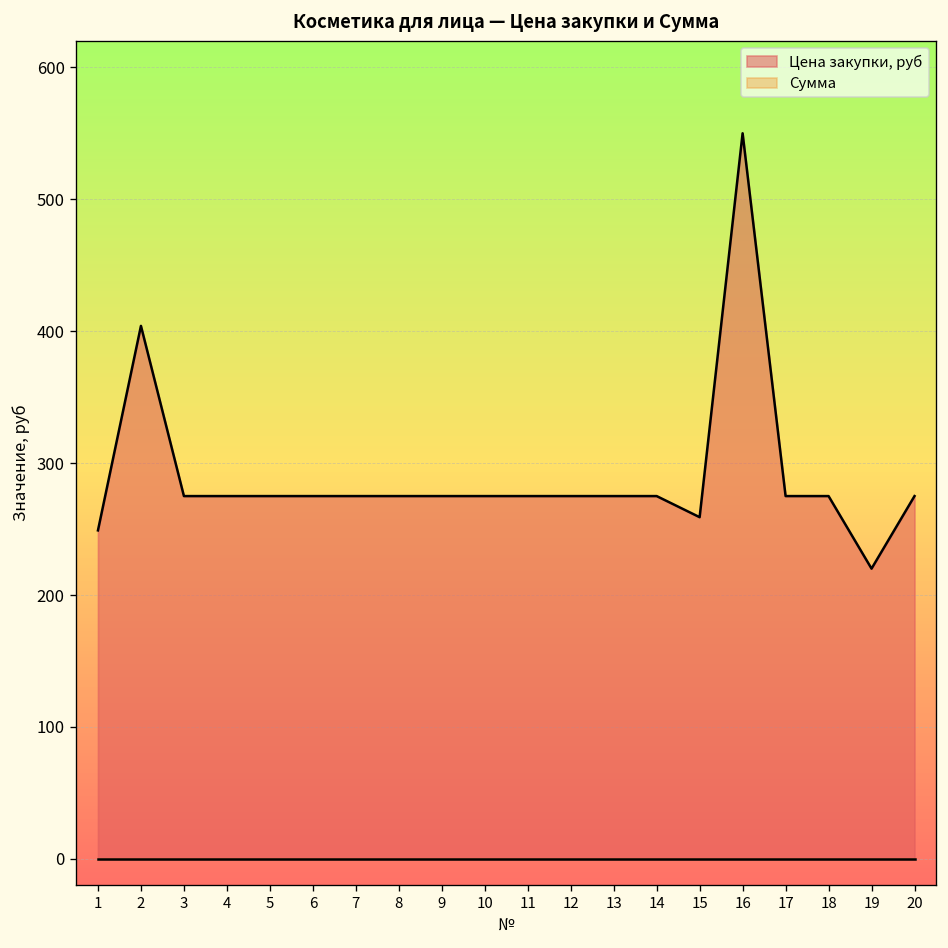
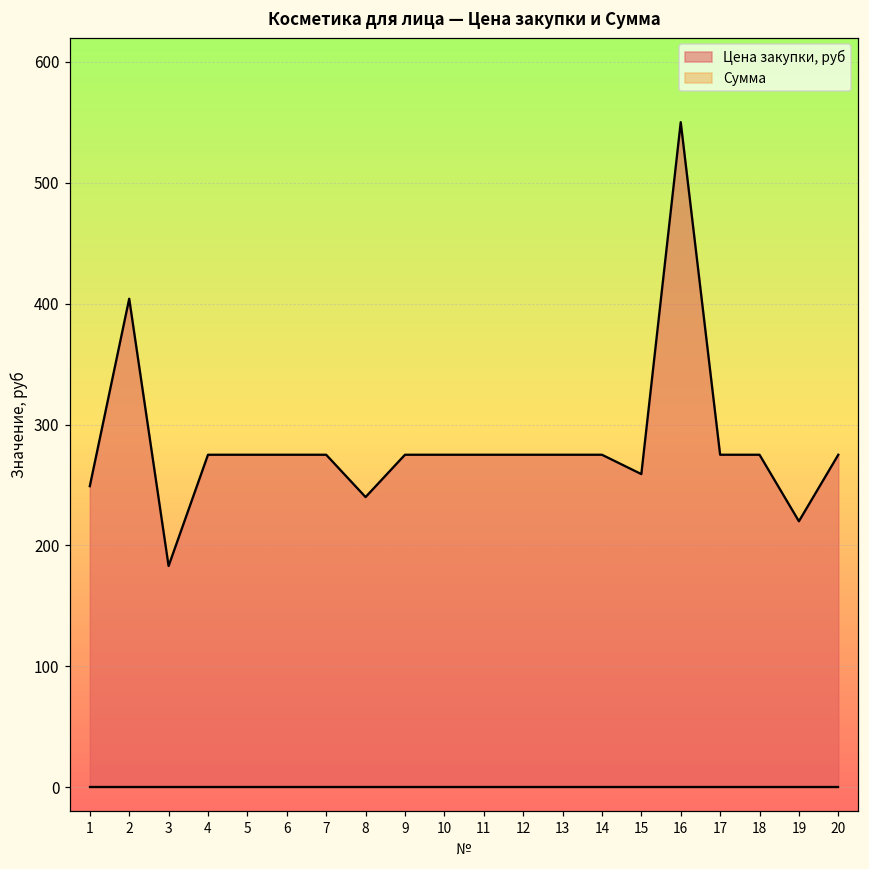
  {
    "Цена закупки, руб": {
      "1": 249,
      "2": 404,
-     "3": 275,
+     "3": 183,
      "4": 275,
      "5": 275,
      "6": 275,
      "7": 275,
-     "8": 275,
+     "8": 240,
      "9": 275,
      "10": 275,
      "11": 275,
      "12": 275,
      "13": 275,
      "14": 275,
      "15": 259,
      "16": 550,
      "17": 275,
      "18": 275,
      "19": 220,
      "20": 275
    },
    "Сумма": {
      "1": 0,
      "2": 0,
      "3": 0,
      "4": 0,
      "5": 0,
      "6": 0,
      "7": 0,
      "8": 0,
      "9": 0,
      "10": 0,
      "11": 0,
      "12": 0,
      "13": 0,
      "14": 0,
      "15": 0,
      "16": 0,
      "17": 0,
      "18": 0,
      "19": 0,
      "20": 0
    }
  }
